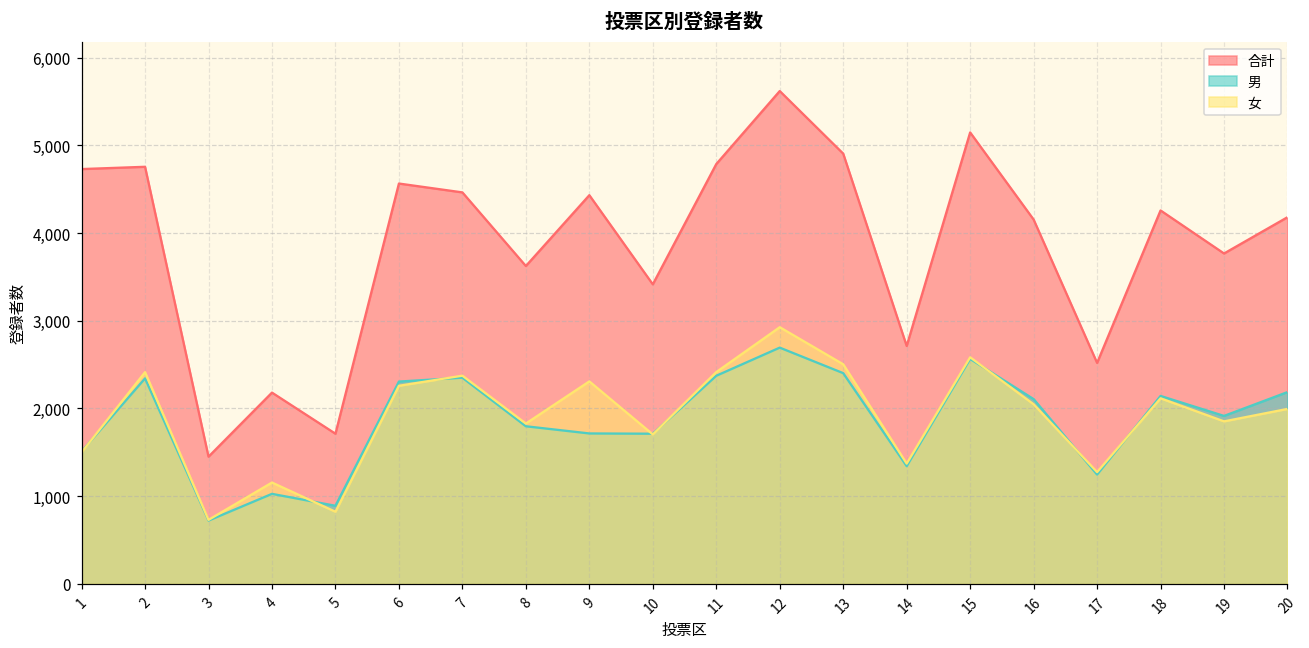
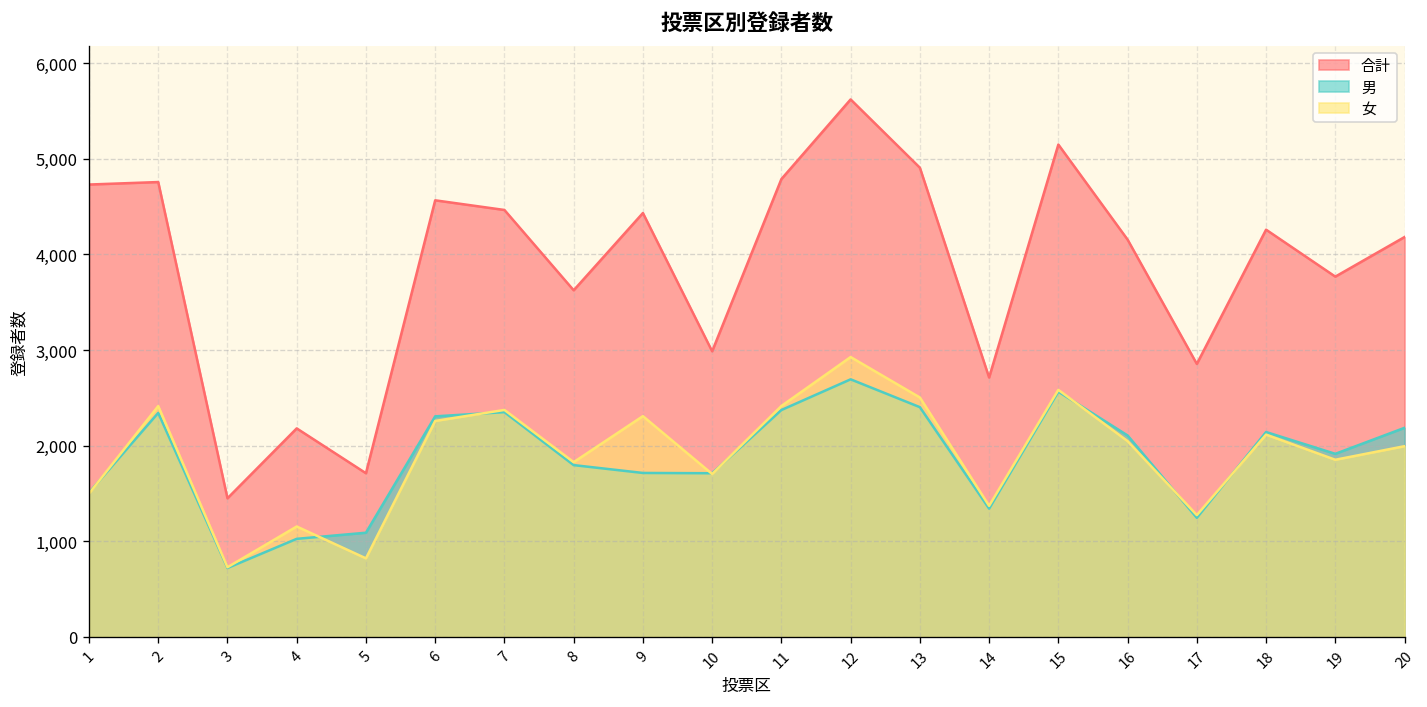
  {
    "合計": {
      "1": "4,700",
      "2": "4,800",
      "3": "1,500",
      "4": "2,200",
      "5": "1,700",
      "6": "4,600",
      "7": "4,500",
      "8": "3,600",
      "9": "4,400",
-     "10": "3,400",
+     "10": "3,000",
      "11": "4,800",
      "12": "5,600",
      "13": "4,900",
      "14": "2,700",
      "15": "5,100",
      "16": "4,200",
-     "17": "2,500",
+     "17": "2,900",
      "18": "4,300",
      "19": "3,800",
      "20": "4,200"
    },
    "男": {
      "2": "2,300",
      "4": "1,000",
-     "5": "900",
+     "5": "1,100",
      "6": "2,300",
      "9": "1,700",
      "11": "2,400",
      "12": "2,700",
      "13": "2,400",
      "16": "2,100",
      "19": "1,900",
      "20": "2,200"
    },
    "女": {
      "2": "2,400",
      "4": "1,200",
      "5": "800",
      "6": "2,300",
      "9": "2,300",
      "11": "2,400",
      "12": "2,900",
      "13": "2,500",
      "16": "2,000",
      "19": "1,900",
      "20": "2,000"
    }
  }
